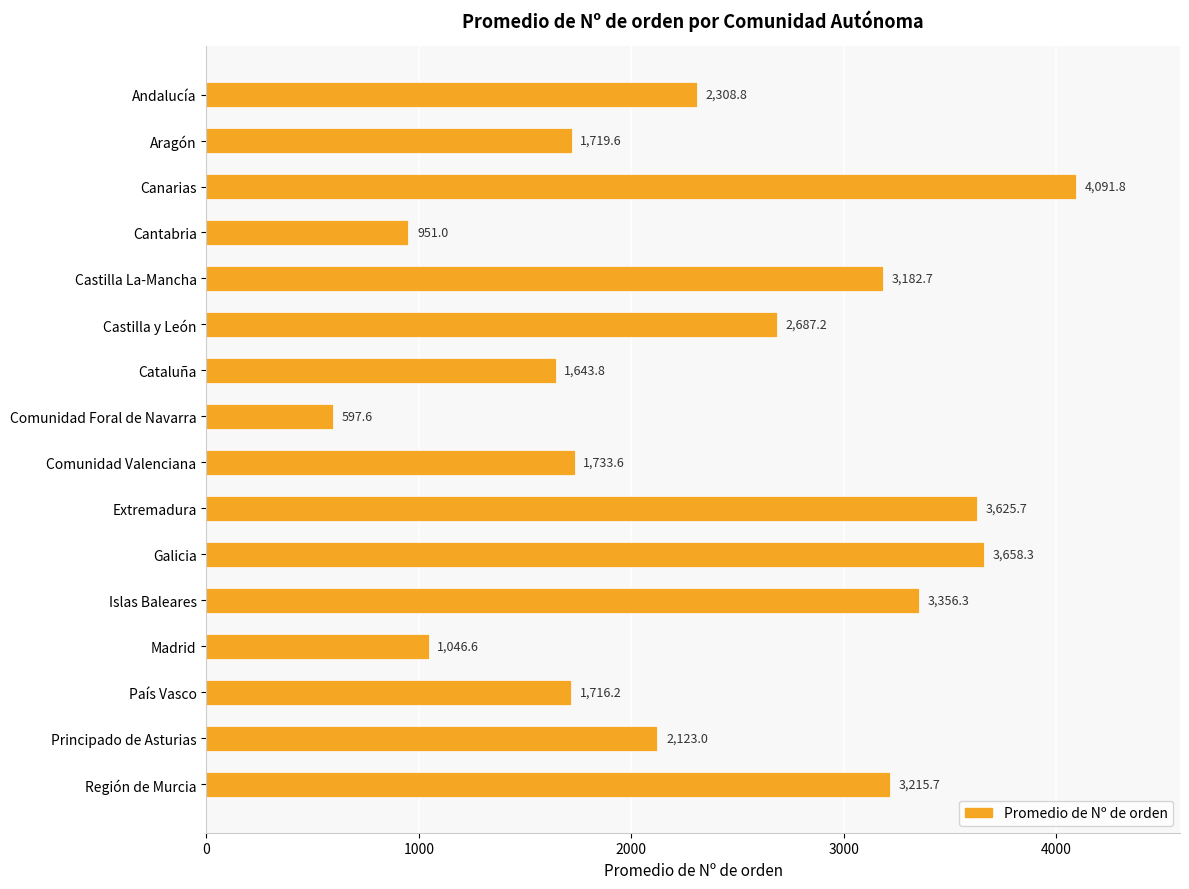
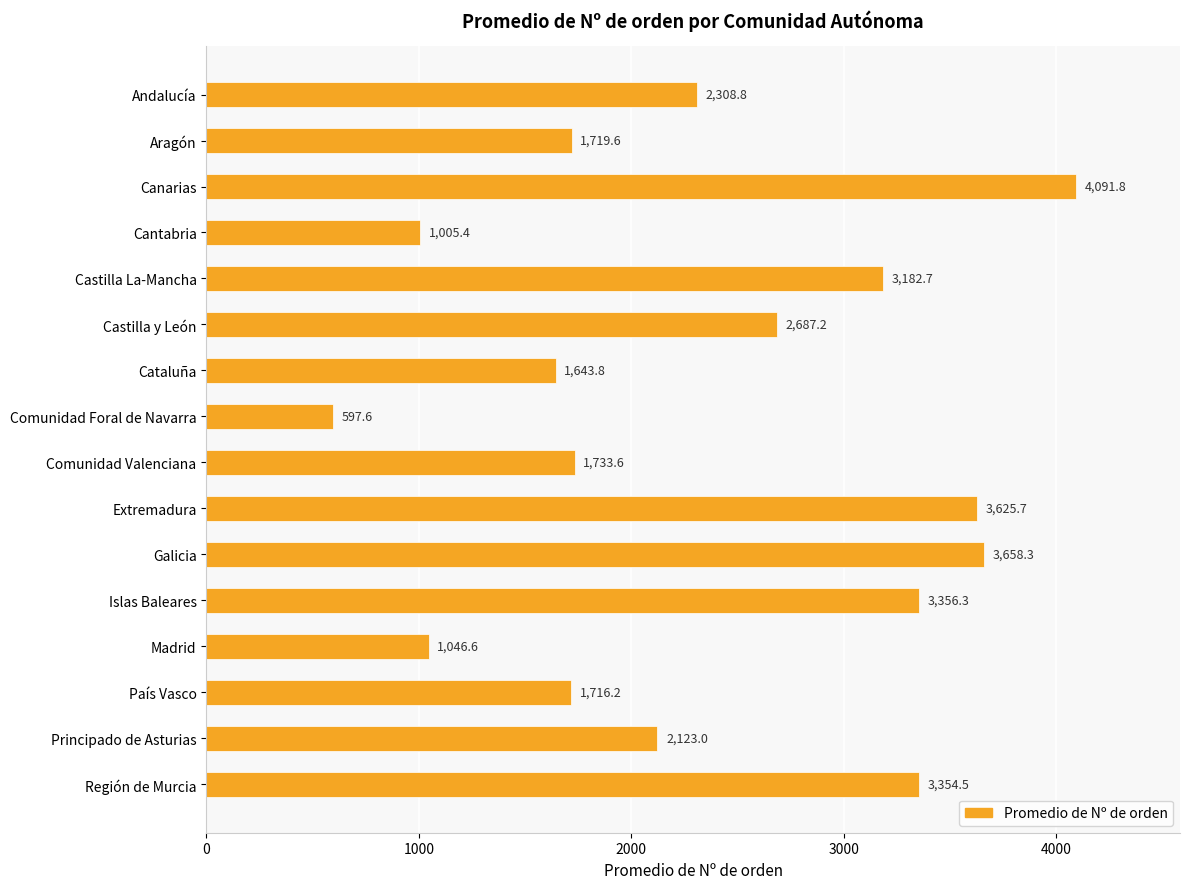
  {
    "Andalucía": "2,308.8",
    "Aragón": "1,719.6",
    "Canarias": "4,091.8",
-   "Cantabria": "951.0",
+   "Cantabria": "1,005.4",
    "Castilla La-Mancha": "3,182.7",
    "Castilla y León": "2,687.2",
    "Cataluña": "1,643.8",
    "Comunidad Foral de Navarra": "597.6",
    "Comunidad Valenciana": "1,733.6",
    "Extremadura": "3,625.7",
    "Galicia": "3,658.3",
    "Islas Baleares": "3,356.3",
    "Madrid": "1,046.6",
    "País Vasco": "1,716.2",
    "Principado de Asturias": "2,123.0",
-   "Región de Murcia": "3,215.7"
+   "Región de Murcia": "3,354.5"
  }
